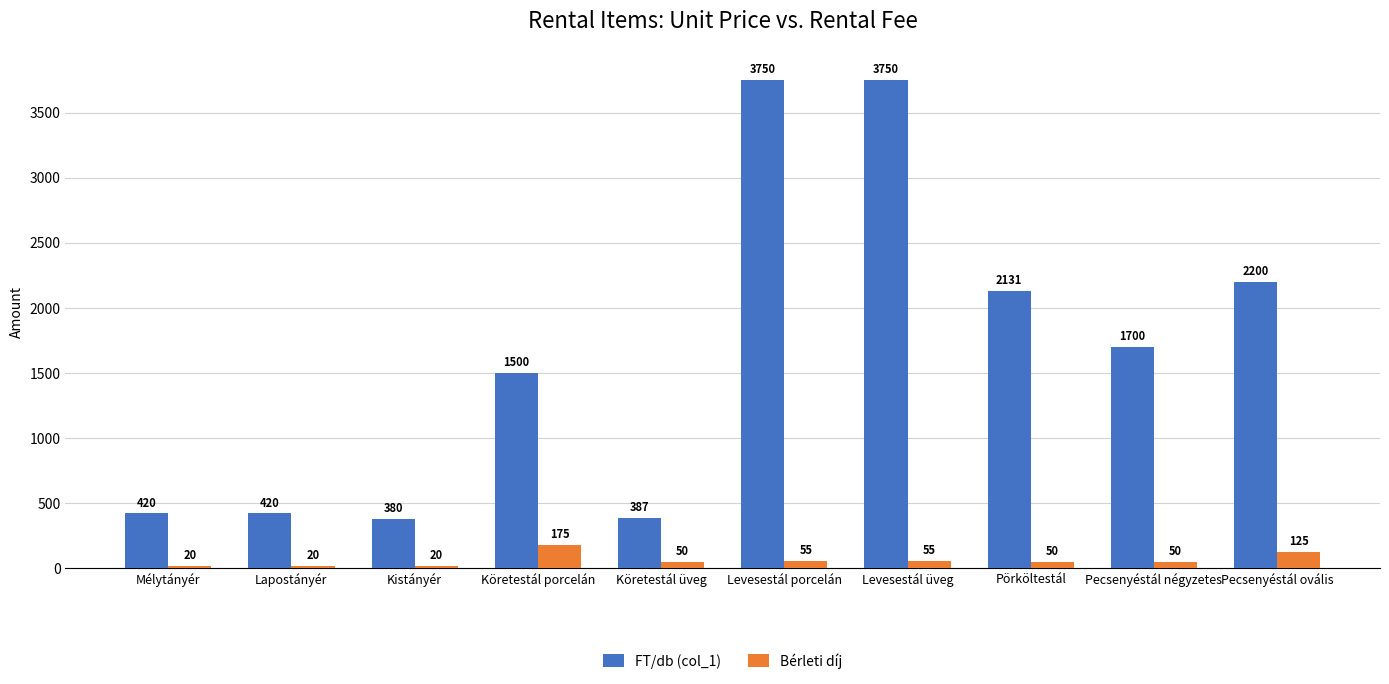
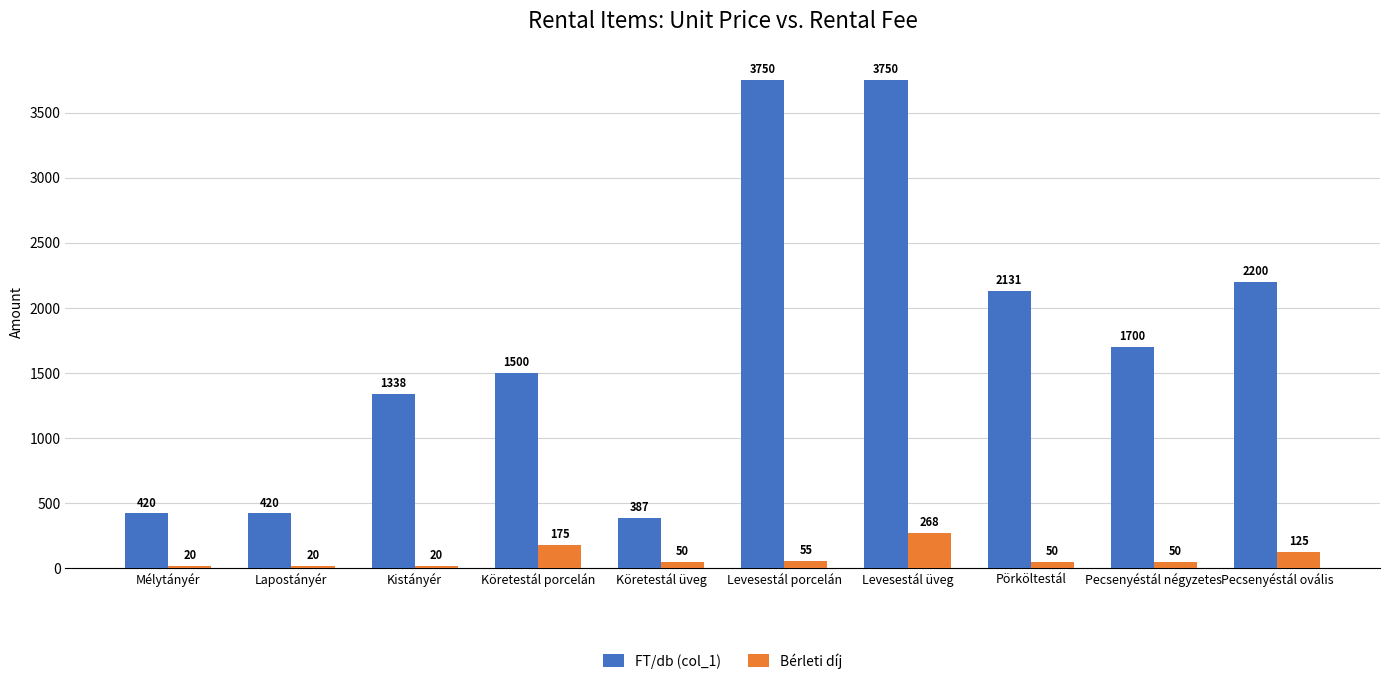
  {
    "FT/db (col_1)": {
      "Mélytányér": 420,
      "Lapostányér": 420,
-     "Kistányér": 380,
+     "Kistányér": 1338,
      "Köretestál porcelán": 1500,
      "Köretestál üveg": 387,
      "Levesestál porcelán": 3750,
      "Levesestál üveg": 3750,
      "Pörköltestál": 2131,
      "Pecsenyéstál négyzetes": 1700,
      "Pecsenyéstál ovális": 2200
    },
    "Bérleti díj": {
      "Mélytányér": 20,
      "Lapostányér": 20,
      "Kistányér": 20,
      "Köretestál porcelán": 175,
      "Köretestál üveg": 50,
      "Levesestál porcelán": 55,
-     "Levesestál üveg": 55,
+     "Levesestál üveg": 268,
      "Pörköltestál": 50,
      "Pecsenyéstál négyzetes": 50,
      "Pecsenyéstál ovális": 125
    }
  }
